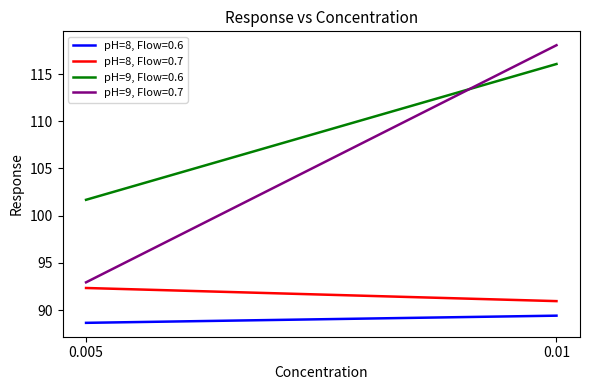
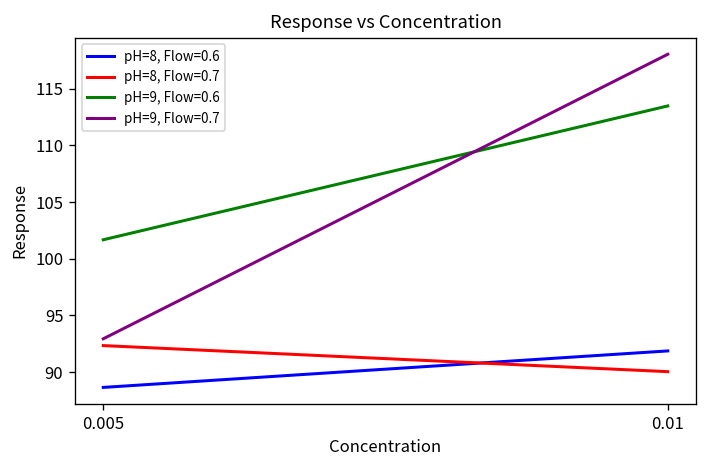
  {
    "pH=8, Flow=0.6": {
      "0.005": 89,
-     "0.01": 89
+     "0.01": 92
    },
    "pH=8, Flow=0.7": {
      "0.005": 92,
-     "0.01": 91
+     "0.01": 90
    },
    "pH=9, Flow=0.6": {
      "0.005": 102,
-     "0.01": 116
+     "0.01": 113
    },
    "pH=9, Flow=0.7": {
      "0.005": 93,
      "0.01": 118
    }
  }
